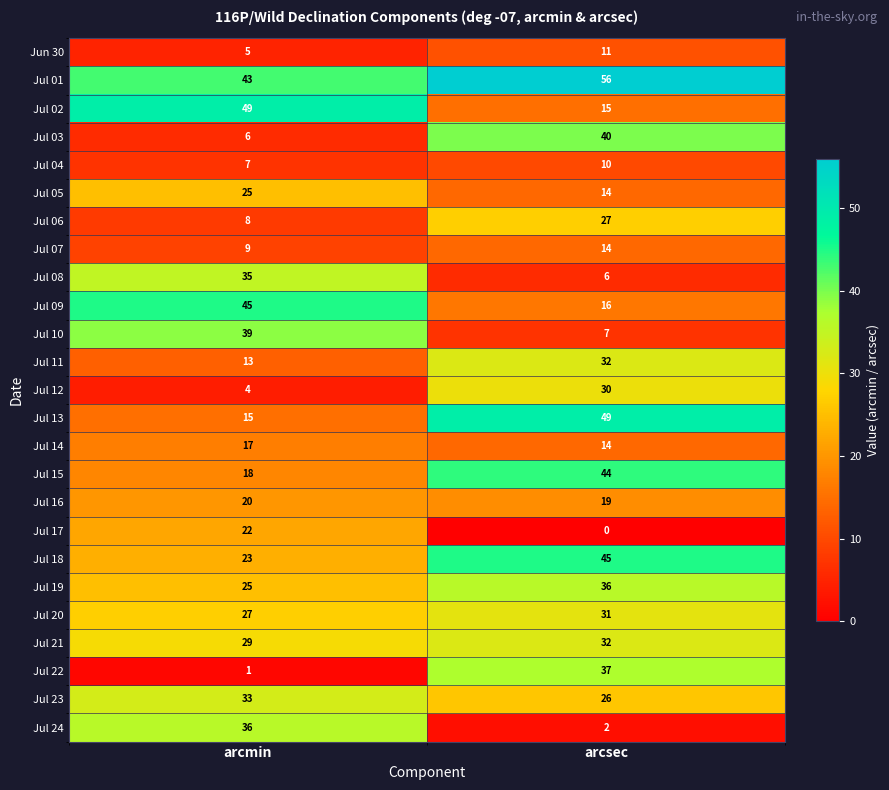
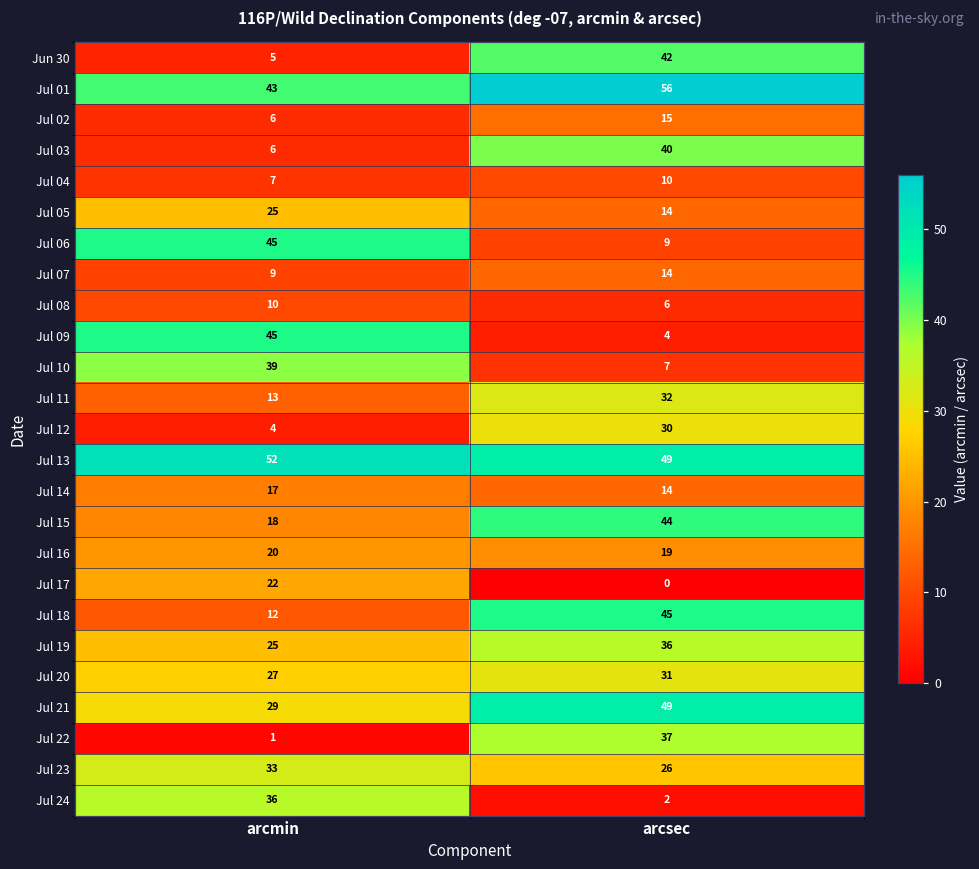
  {
    "Jun 30": {
      "arcmin": 5,
-     "arcsec": 11
+     "arcsec": 42
    },
    "Jul 01": {
      "arcmin": 43,
      "arcsec": 56
    },
    "Jul 02": {
-     "arcmin": 49,
+     "arcmin": 6,
      "arcsec": 15
    },
    "Jul 03": {
      "arcmin": 6,
      "arcsec": 40
    },
    "Jul 04": {
      "arcmin": 7,
      "arcsec": 10
    },
    "Jul 05": {
      "arcmin": 25,
      "arcsec": 14
    },
    "Jul 06": {
-     "arcmin": 8,
-     "arcsec": 27
+     "arcmin": 45,
+     "arcsec": 9
    },
    "Jul 07": {
      "arcmin": 9,
      "arcsec": 14
    },
    "Jul 08": {
-     "arcmin": 35,
+     "arcmin": 10,
      "arcsec": 6
    },
    "Jul 09": {
      "arcmin": 45,
-     "arcsec": 16
+     "arcsec": 4
    },
    "Jul 10": {
      "arcmin": 39,
      "arcsec": 7
    },
    "Jul 11": {
      "arcmin": 13,
      "arcsec": 32
    },
    "Jul 12": {
      "arcmin": 4,
      "arcsec": 30
    },
    "Jul 13": {
-     "arcmin": 15,
+     "arcmin": 52,
      "arcsec": 49
    },
    "Jul 14": {
      "arcmin": 17,
      "arcsec": 14
    },
    "Jul 15": {
      "arcmin": 18,
      "arcsec": 44
    },
    "Jul 16": {
      "arcmin": 20,
      "arcsec": 19
    },
    "Jul 17": {
      "arcmin": 22,
      "arcsec": 0
    },
    "Jul 18": {
-     "arcmin": 23,
+     "arcmin": 12,
      "arcsec": 45
    },
    "Jul 19": {
      "arcmin": 25,
      "arcsec": 36
    },
    "Jul 20": {
      "arcmin": 27,
      "arcsec": 31
    },
    "Jul 21": {
      "arcmin": 29,
-     "arcsec": 32
+     "arcsec": 49
    },
    "Jul 22": {
      "arcmin": 1,
      "arcsec": 37
    },
    "Jul 23": {
      "arcmin": 33,
      "arcsec": 26
    },
    "Jul 24": {
      "arcmin": 36,
      "arcsec": 2
    }
  }
